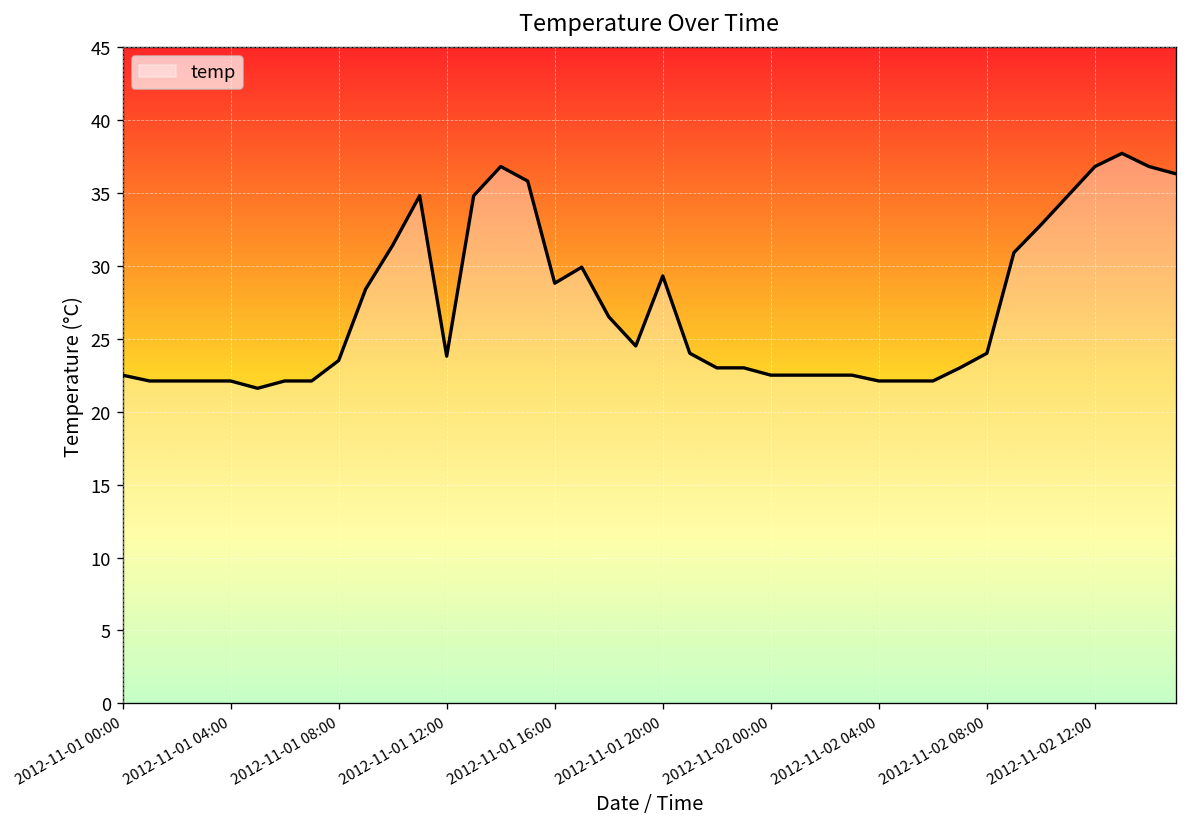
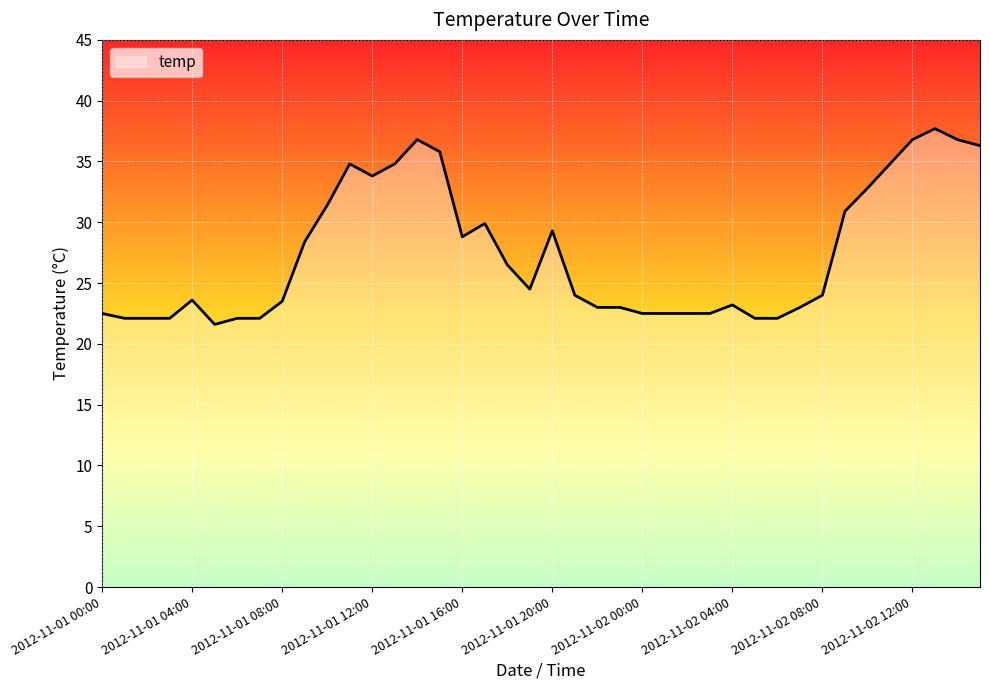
  {
    "2012-11-01 00:00": 22.5,
-   "2012-11-01 04:00": 22.1,
+   "2012-11-01 04:00": 23.6,
    "2012-11-01 08:00": 23.5,
-   "2012-11-01 12:00": 23.8,
+   "2012-11-01 12:00": 33.8,
    "2012-11-01 16:00": 28.8,
    "2012-11-01 20:00": 29.3,
    "2012-11-02 00:00": 22.5,
-   "2012-11-02 04:00": 22.1,
+   "2012-11-02 04:00": 23.2,
    "2012-11-02 08:00": 24.0,
    "2012-11-02 12:00": 36.8
  }
